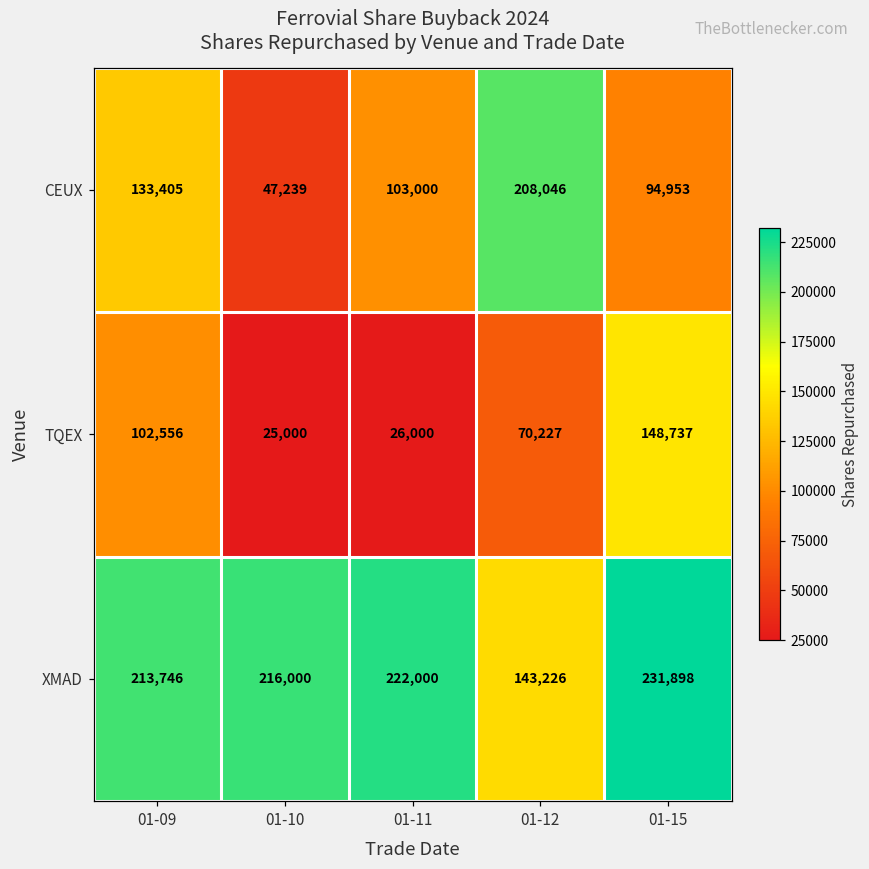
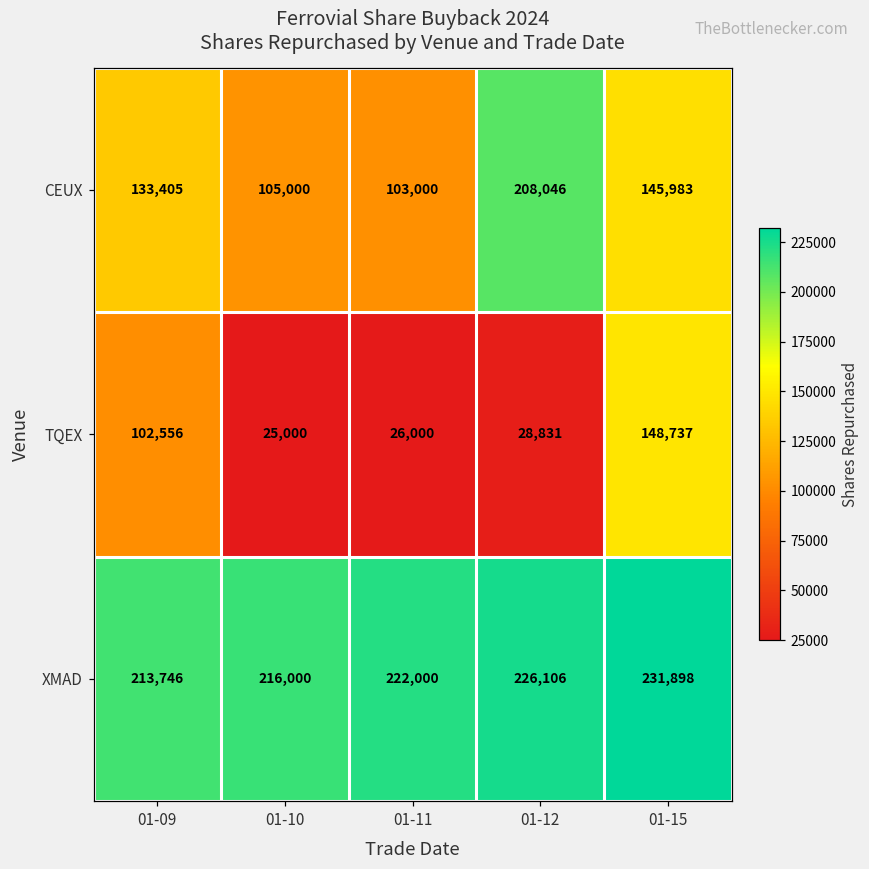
  {
    "CEUX": {
      "01-09": "133,405",
-     "01-10": "47,239",
+     "01-10": "105,000",
      "01-11": "103,000",
      "01-12": "208,046",
-     "01-15": "94,953"
+     "01-15": "145,983"
    },
    "TQEX": {
      "01-09": "102,556",
      "01-10": "25,000",
      "01-11": "26,000",
-     "01-12": "70,227",
+     "01-12": "28,831",
      "01-15": "148,737"
    },
    "XMAD": {
      "01-09": "213,746",
      "01-10": "216,000",
      "01-11": "222,000",
-     "01-12": "143,226",
+     "01-12": "226,106",
      "01-15": "231,898"
    }
  }
